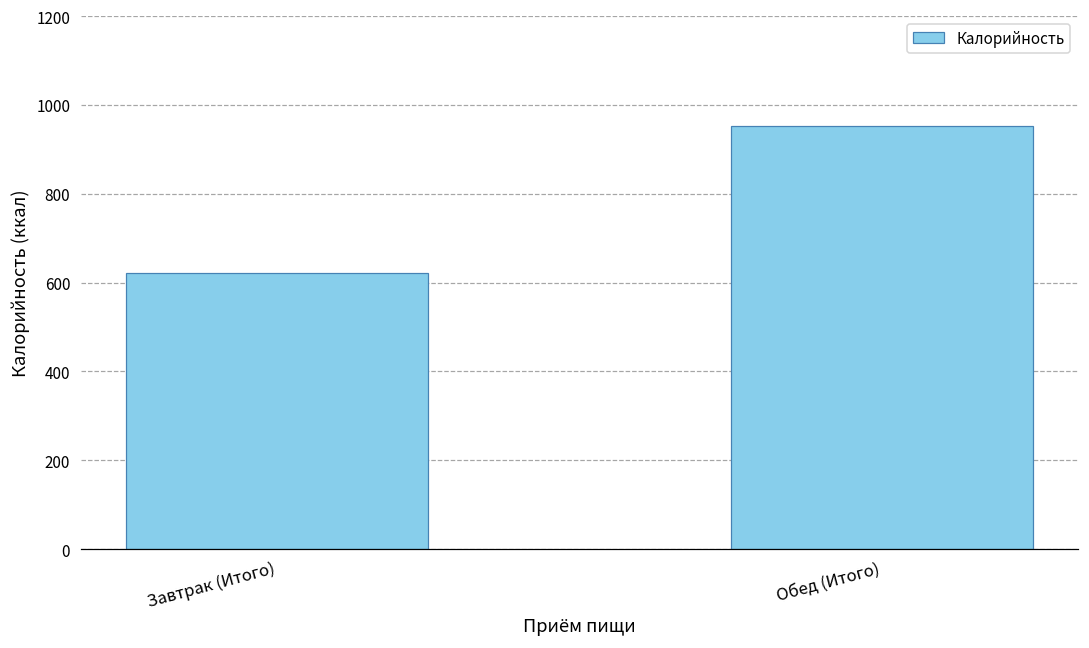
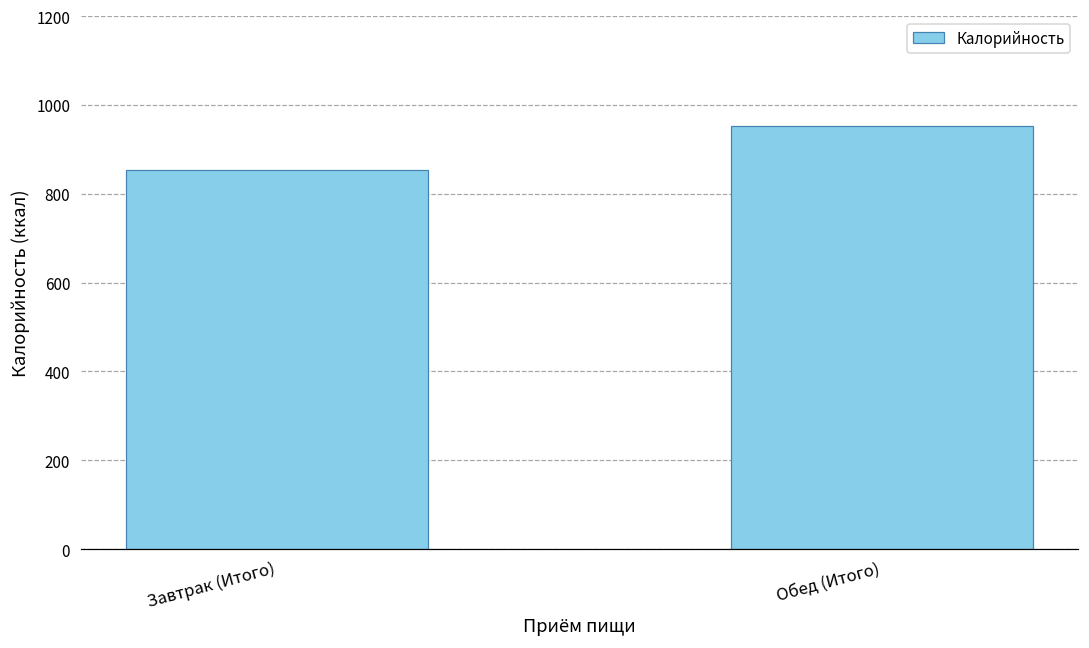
  {
-   "Завтрак (Итого)": 620,
+   "Завтрак (Итого)": 850,
    "Обед (Итого)": 950
  }
